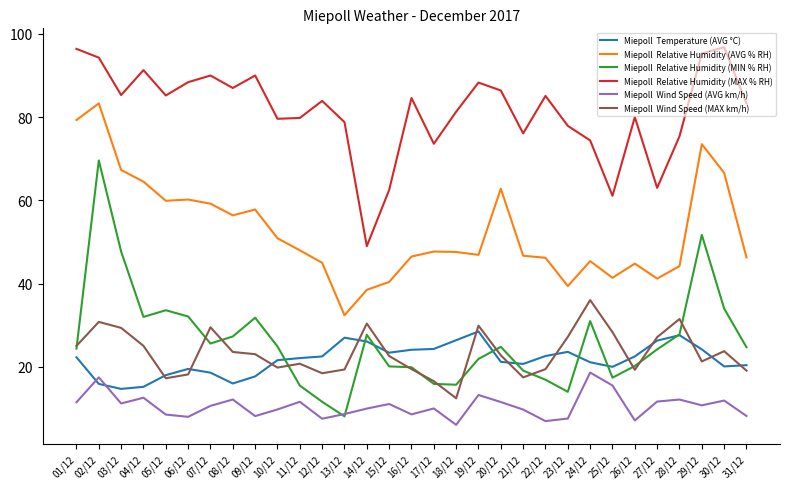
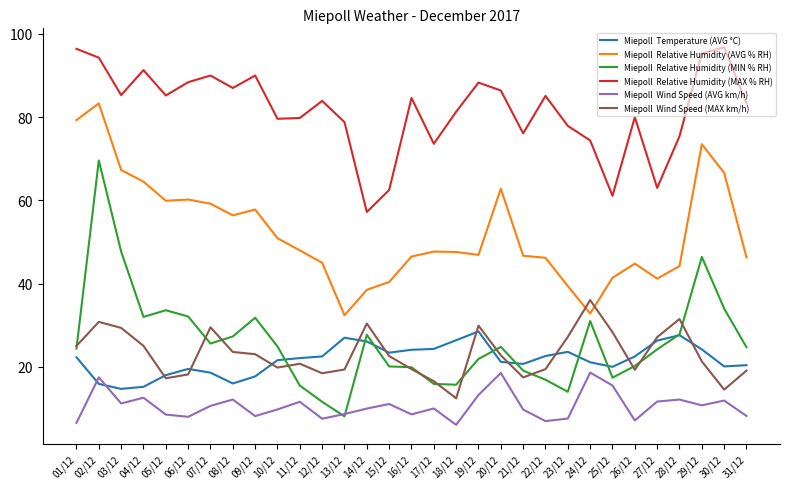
  {
    "Miepoll Temperature (AVG °C)": {
      "01/12": 22,
      "02/12": 16,
      "03/12": 15,
      "04/12": 15,
      "05/12": 18,
      "06/12": 20,
      "07/12": 19,
      "08/12": 16,
      "09/12": 18,
      "10/12": 22,
      "11/12": 22,
      "12/12": 23,
      "13/12": 27,
      "14/12": 26,
      "15/12": 23,
      "16/12": 24,
      "17/12": 24,
      "18/12": 26,
      "19/12": 29,
      "20/12": 21,
      "21/12": 21,
      "22/12": 23,
      "23/12": 24,
      "24/12": 21,
      "25/12": 20,
      "26/12": 23,
      "27/12": 26,
      "29/12": 24,
      "30/12": 20,
      "31/12": 20
    },
    "Miepoll Relative Humidity (AVG % RH)": {
      "01/12": 79,
      "02/12": 83,
      "03/12": 67,
      "04/12": 65,
      "05/12": 60,
      "06/12": 60,
      "07/12": 59,
      "08/12": 56,
      "09/12": 58,
      "10/12": 51,
      "11/12": 48,
      "12/12": 45,
      "13/12": 32,
      "14/12": 39,
      "15/12": 40,
      "16/12": 47,
      "17/12": 48,
      "18/12": 48,
      "19/12": 47,
      "20/12": 63,
      "21/12": 47,
      "22/12": 46,
      "23/12": 39,
-     "24/12": 45,
+     "24/12": 33,
      "25/12": 41,
      "26/12": 45,
      "27/12": 41,
      "28/12": 44,
      "29/12": 74,
      "30/12": 67,
      "31/12": 46
    },
    "Miepoll Relative Humidity (MIN % RH)": {
      "01/12": 24,
      "02/12": 70,
      "03/12": 48,
      "04/12": 32,
      "05/12": 34,
      "06/12": 32,
      "07/12": 26,
      "08/12": 27,
      "09/12": 32,
      "10/12": 25,
      "11/12": 16,
      "12/12": 12,
      "14/12": 28,
      "15/12": 20,
      "17/12": 16,
      "18/12": 16,
      "19/12": 22,
      "20/12": 25,
      "21/12": 19,
      "22/12": 17,
      "23/12": 14,
      "24/12": 31,
      "25/12": 17,
      "26/12": 20,
      "27/12": 24,
-     "29/12": 52,
+     "29/12": 46,
      "30/12": 34,
      "31/12": 25
    },
    "Miepoll Relative Humidity (MAX % RH)": {
      "01/12": 96,
      "02/12": 94,
      "03/12": 85,
      "04/12": 91,
      "05/12": 85,
      "06/12": 88,
      "07/12": 90,
      "08/12": 87,
      "09/12": 90,
      "10/12": 80,
      "11/12": 80,
      "12/12": 84,
      "13/12": 79,
-     "14/12": 49,
+     "14/12": 57,
      "15/12": 63,
      "16/12": 85,
      "17/12": 74,
      "18/12": 81,
      "19/12": 88,
      "20/12": 86,
      "21/12": 76,
      "22/12": 85,
      "23/12": 78,
      "24/12": 74,
      "25/12": 61,
      "26/12": 80,
      "27/12": 63,
      "28/12": 75
    },
    "Miepoll Wind Speed (AVG km/h)": {
-     "01/12": 11,
+     "01/12": 7,
      "02/12": 17,
      "03/12": 11,
      "04/12": 13,
      "05/12": 9,
      "06/12": 8,
      "07/12": 11,
      "08/12": 12,
      "09/12": 8,
      "10/12": 10,
      "11/12": 12,
      "12/12": 8,
      "14/12": 10,
      "15/12": 11,
      "16/12": 9,
      "17/12": 10,
      "18/12": 6,
      "19/12": 13,
-     "20/12": 12,
+     "20/12": 19,
      "21/12": 10,
      "22/12": 7,
      "23/12": 8,
      "24/12": 19,
      "25/12": 16,
      "26/12": 7,
      "27/12": 12,
      "28/12": 12,
      "29/12": 11,
      "30/12": 12,
      "31/12": 8
    },
    "Miepoll Wind Speed (MAX km/h)": {
      "01/12": 25,
      "02/12": 31,
      "03/12": 29,
      "04/12": 25,
      "05/12": 17,
      "06/12": 18,
      "07/12": 30,
      "08/12": 24,
      "09/12": 23,
      "10/12": 20,
      "11/12": 21,
      "12/12": 18,
      "13/12": 19,
      "14/12": 30,
      "15/12": 23,
      "17/12": 17,
      "18/12": 12,
      "19/12": 30,
      "20/12": 23,
      "21/12": 17,
      "22/12": 19,
      "23/12": 27,
      "24/12": 36,
      "25/12": 28,
      "26/12": 19,
      "27/12": 27,
      "28/12": 31,
      "29/12": 21,
-     "30/12": 24,
+     "30/12": 15,
      "31/12": 19
    }
  }
